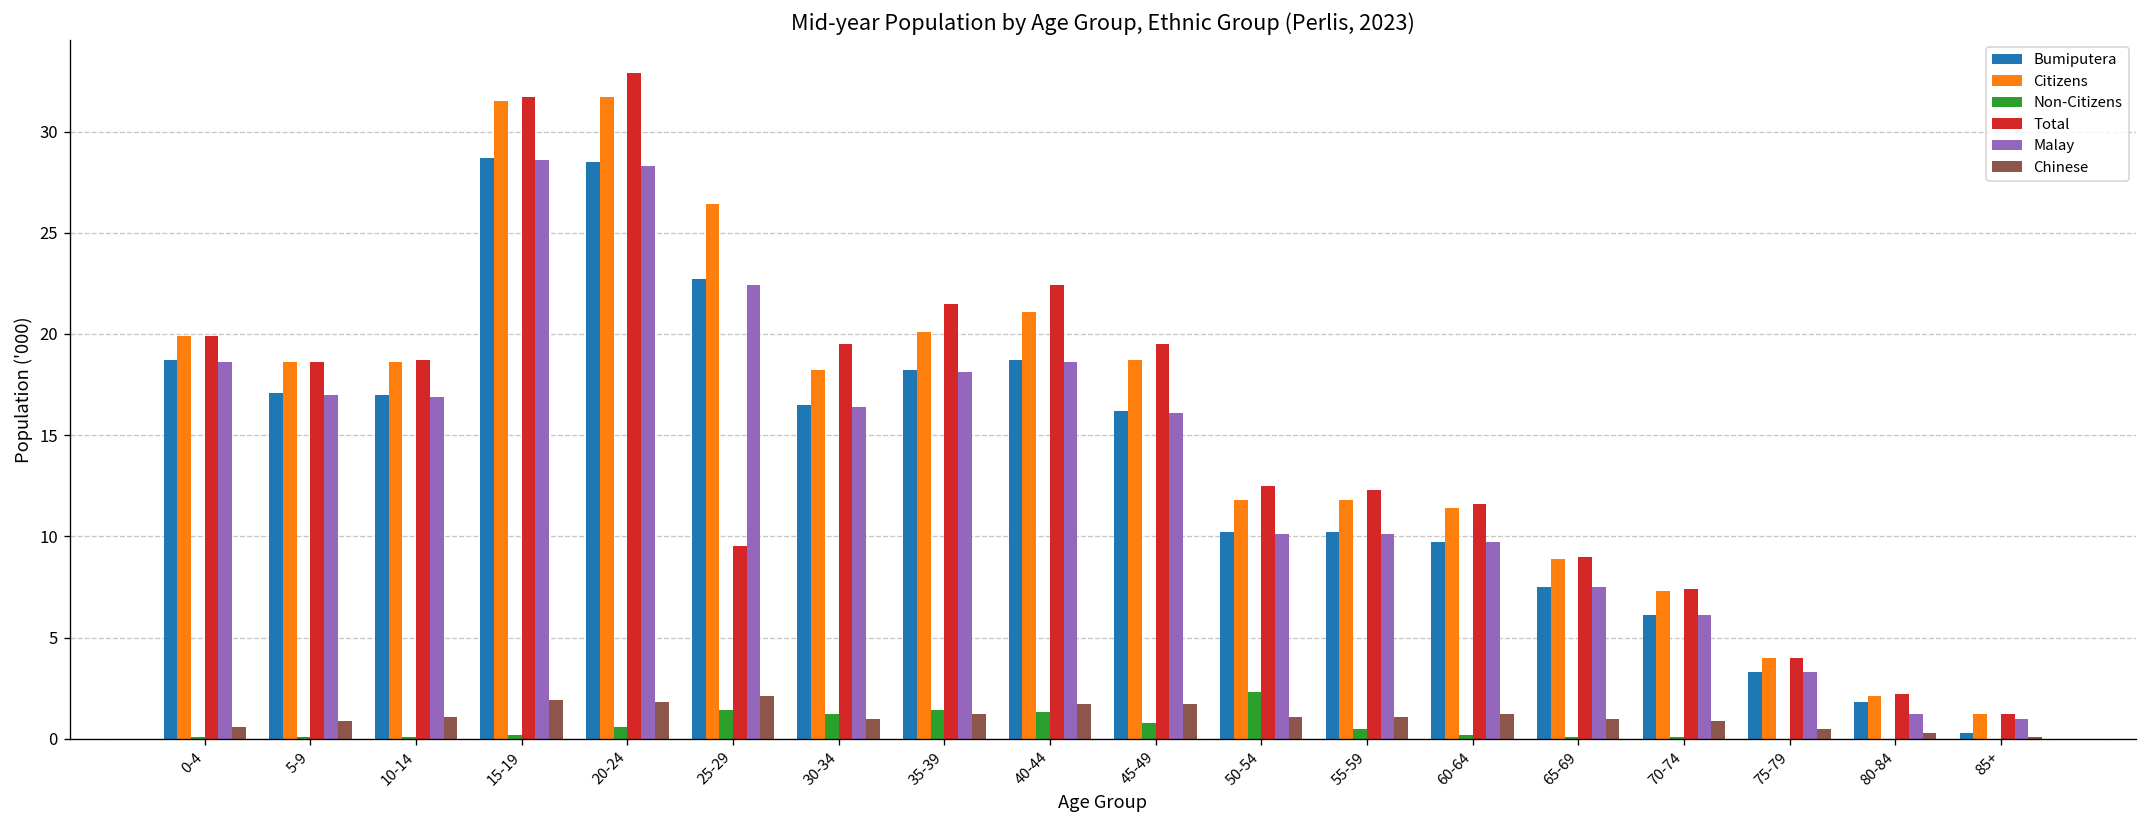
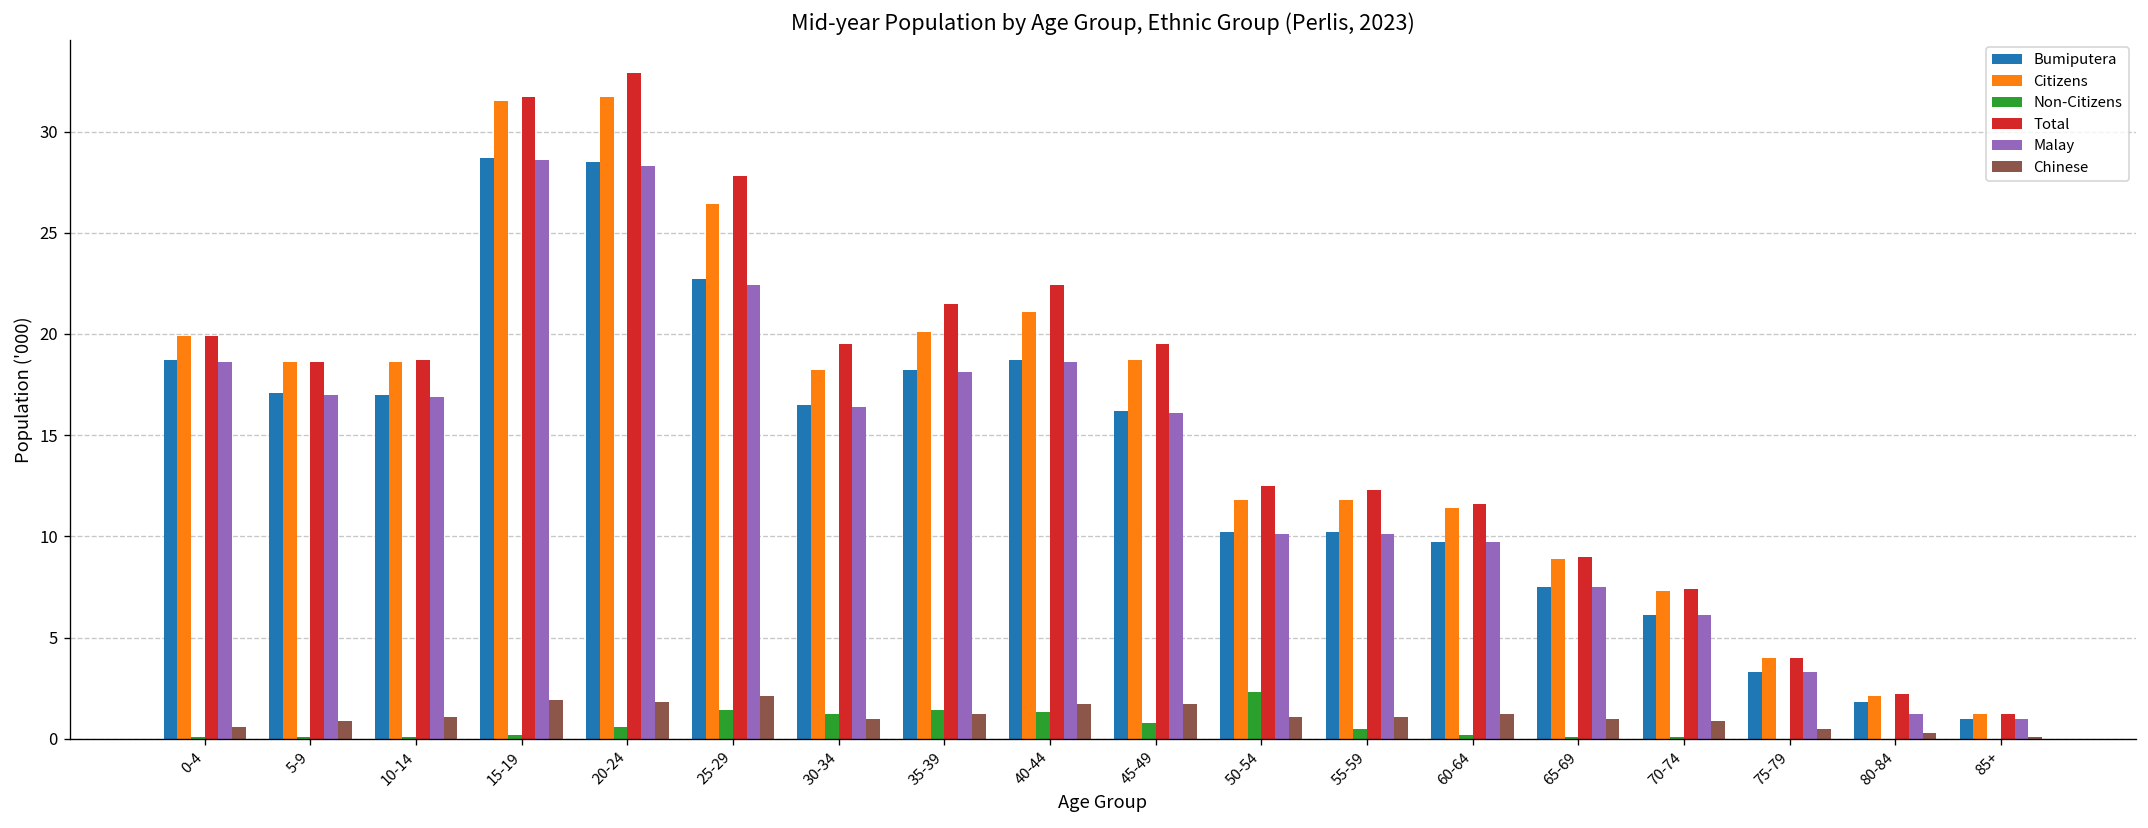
  {
    "Bumiputera": {
      "0-4": 18.7,
      "5-9": 17.1,
      "10-14": 17.0,
      "15-19": 28.7,
      "20-24": 28.5,
      "25-29": 22.7,
      "30-34": 16.5,
      "35-39": 18.2,
      "40-44": 18.7,
      "45-49": 16.2,
      "50-54": 10.2,
      "55-59": 10.2,
      "60-64": 9.7,
      "65-69": 7.5,
      "70-74": 6.1,
      "75-79": 3.3,
      "80-84": 1.8,
-     "85+": 0.3
+     "85+": 1.0
    },
    "Citizens": {
      "0-4": 19.9,
      "5-9": 18.6,
      "10-14": 18.6,
      "15-19": 31.5,
      "20-24": 31.7,
      "25-29": 26.4,
      "30-34": 18.2,
      "35-39": 20.1,
      "40-44": 21.1,
      "45-49": 18.7,
      "50-54": 11.8,
      "55-59": 11.8,
      "60-64": 11.4,
      "65-69": 8.9,
      "70-74": 7.3,
      "75-79": 4.0,
      "80-84": 2.1,
      "85+": 1.2
    },
    "Non-Citizens": {
      "15-19": 0.2,
      "20-24": 0.6,
      "25-29": 1.4,
      "30-34": 1.2,
      "35-39": 1.4,
      "40-44": 1.3,
      "45-49": 0.8,
      "50-54": 2.3,
      "55-59": 0.5,
      "60-64": 0.2,
      "75-79": 0.0,
      "80-84": 0.0,
      "85+": 0.0
    },
    "Total": {
      "0-4": 19.9,
      "5-9": 18.6,
      "10-14": 18.7,
      "15-19": 31.7,
      "20-24": 32.9,
-     "25-29": 9.5,
+     "25-29": 27.8,
      "30-34": 19.5,
      "35-39": 21.5,
      "40-44": 22.4,
      "45-49": 19.5,
      "50-54": 12.5,
      "55-59": 12.3,
      "60-64": 11.6,
      "65-69": 9.0,
      "70-74": 7.4,
      "75-79": 4.0,
      "80-84": 2.2,
      "85+": 1.2
    },
    "Malay": {
      "0-4": 18.6,
      "5-9": 17.0,
      "10-14": 16.9,
      "15-19": 28.6,
      "20-24": 28.3,
      "25-29": 22.4,
      "30-34": 16.4,
      "35-39": 18.1,
      "40-44": 18.6,
      "45-49": 16.1,
      "50-54": 10.1,
      "55-59": 10.1,
      "60-64": 9.7,
      "65-69": 7.5,
      "70-74": 6.1,
      "75-79": 3.3,
      "80-84": 1.2,
      "85+": 1.0
    },
    "Chinese": {
      "0-4": 0.6,
      "5-9": 0.9,
      "10-14": 1.1,
      "15-19": 1.9,
      "20-24": 1.8,
      "25-29": 2.1,
      "30-34": 1.0,
      "35-39": 1.2,
      "40-44": 1.7,
      "45-49": 1.7,
      "50-54": 1.1,
      "55-59": 1.1,
      "60-64": 1.2,
      "65-69": 1.0,
      "70-74": 0.9,
      "75-79": 0.5,
      "80-84": 0.3
    }
  }
